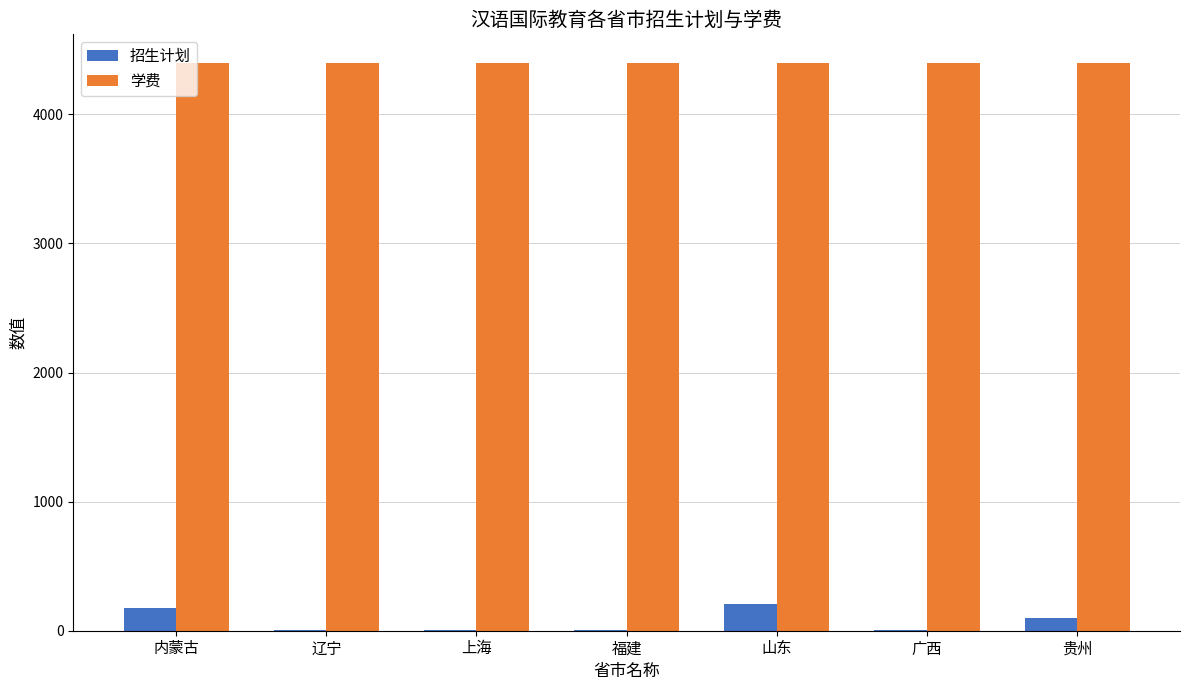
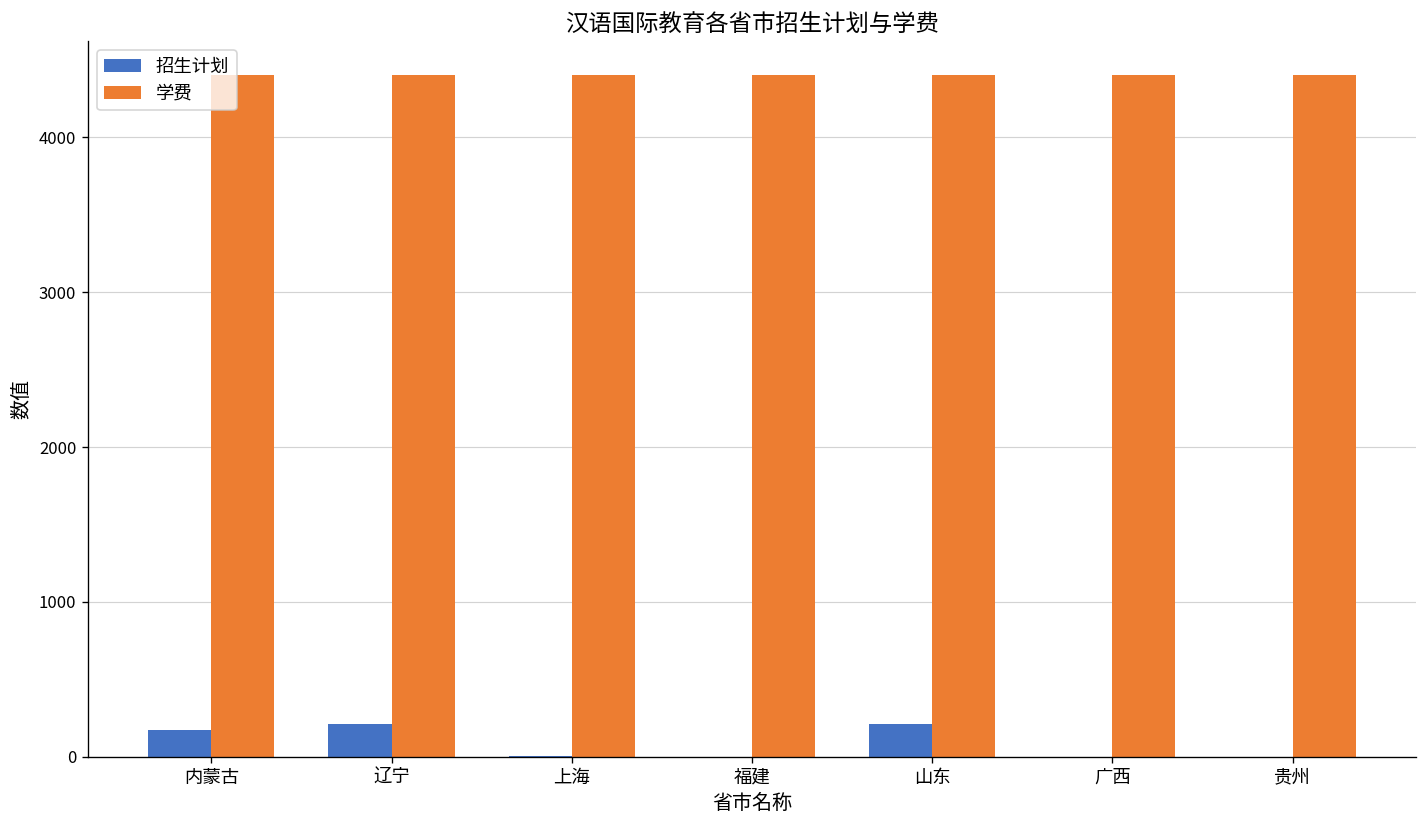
  {
    "招生计划": {
      "内蒙古": 170,
-     "辽宁": 0,
+     "辽宁": 210,
      "山东": 210,
-     "贵州": 100
+     "贵州": 0
    },
    "学费": {
      "内蒙古": 4400,
      "辽宁": 4400,
      "上海": 4400,
      "福建": 4400,
      "山东": 4400,
      "广西": 4400,
      "贵州": 4400
    }
  }
